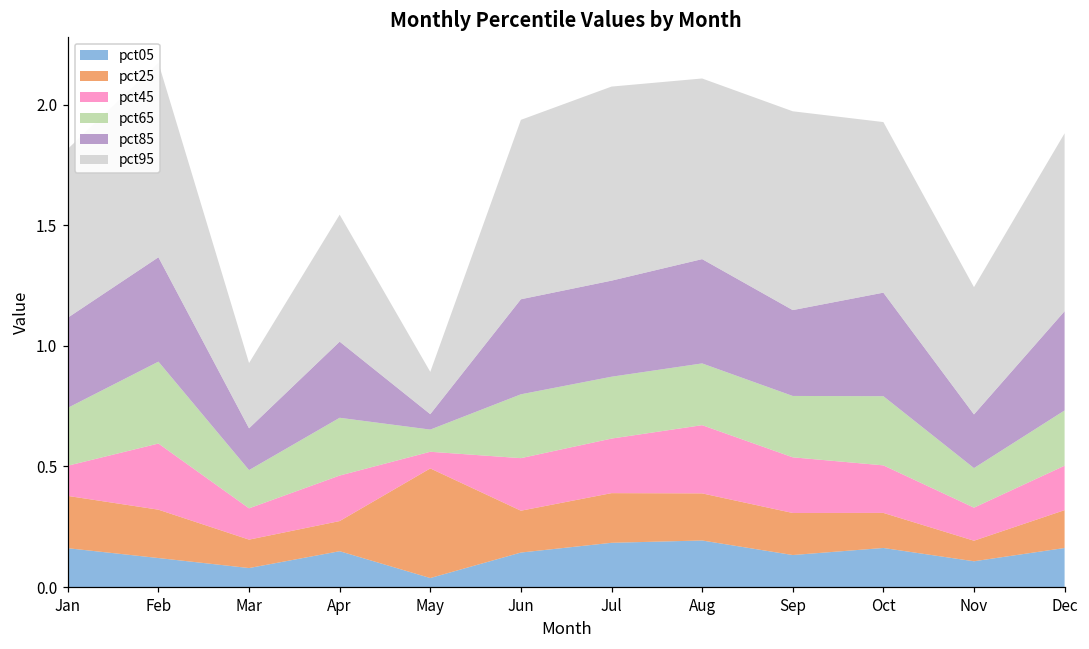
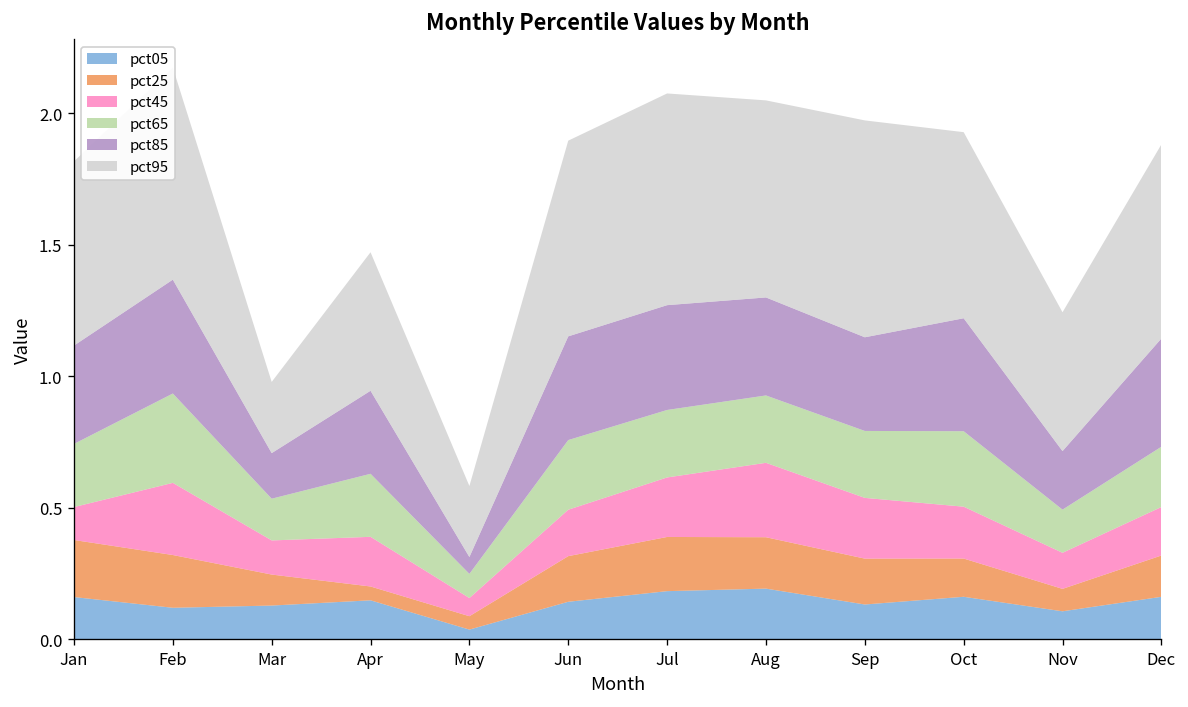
  {
    "pct05": {
      "Jan": 0.16,
      "Feb": 0.12,
-     "Mar": 0.08,
+     "Mar": 0.13,
      "Apr": 0.15,
      "May": 0.04,
      "Jun": 0.14,
      "Jul": 0.18,
      "Aug": 0.19,
      "Sep": 0.13,
      "Oct": 0.16,
      "Nov": 0.11,
      "Dec": 0.16
    },
    "pct25": {
      "Jan": 0.22,
      "Feb": 0.20,
      "Mar": 0.12,
-     "Apr": 0.12,
-     "May": 0.45,
+     "Apr": 0.05,
+     "May": 0.05,
      "Jun": 0.17,
      "Jul": 0.21,
      "Aug": 0.20,
      "Sep": 0.17,
      "Oct": 0.15,
      "Nov": 0.09,
      "Dec": 0.16
    },
    "pct45": {
      "Jan": 0.13,
      "Feb": 0.27,
      "Mar": 0.13,
      "Apr": 0.19,
      "May": 0.07,
-     "Jun": 0.22,
+     "Jun": 0.18,
      "Jul": 0.23,
      "Aug": 0.28,
      "Sep": 0.23,
      "Oct": 0.20,
      "Nov": 0.14,
      "Dec": 0.18
    },
    "pct65": {
      "Jan": 0.24,
      "Feb": 0.34,
      "Mar": 0.16,
      "Apr": 0.24,
      "May": 0.09,
      "Jun": 0.26,
      "Jul": 0.26,
      "Aug": 0.26,
      "Sep": 0.25,
      "Oct": 0.29,
      "Nov": 0.16,
      "Dec": 0.23
    },
    "pct85": {
      "Jan": 0.37,
      "Feb": 0.43,
      "Mar": 0.17,
      "Apr": 0.32,
      "May": 0.06,
      "Jun": 0.39,
      "Jul": 0.40,
-     "Aug": 0.43,
+     "Aug": 0.37,
      "Sep": 0.36,
      "Oct": 0.43,
      "Nov": 0.22,
      "Dec": 0.41
    },
    "pct95": {
      "Jan": 0.70,
      "Mar": 0.27,
      "Apr": 0.53,
-     "May": 0.18,
+     "May": 0.27,
      "Jun": 0.74,
      "Jul": 0.80,
      "Aug": 0.75,
      "Sep": 0.82,
      "Oct": 0.71,
      "Nov": 0.53,
      "Dec": 0.74
    }
  }
